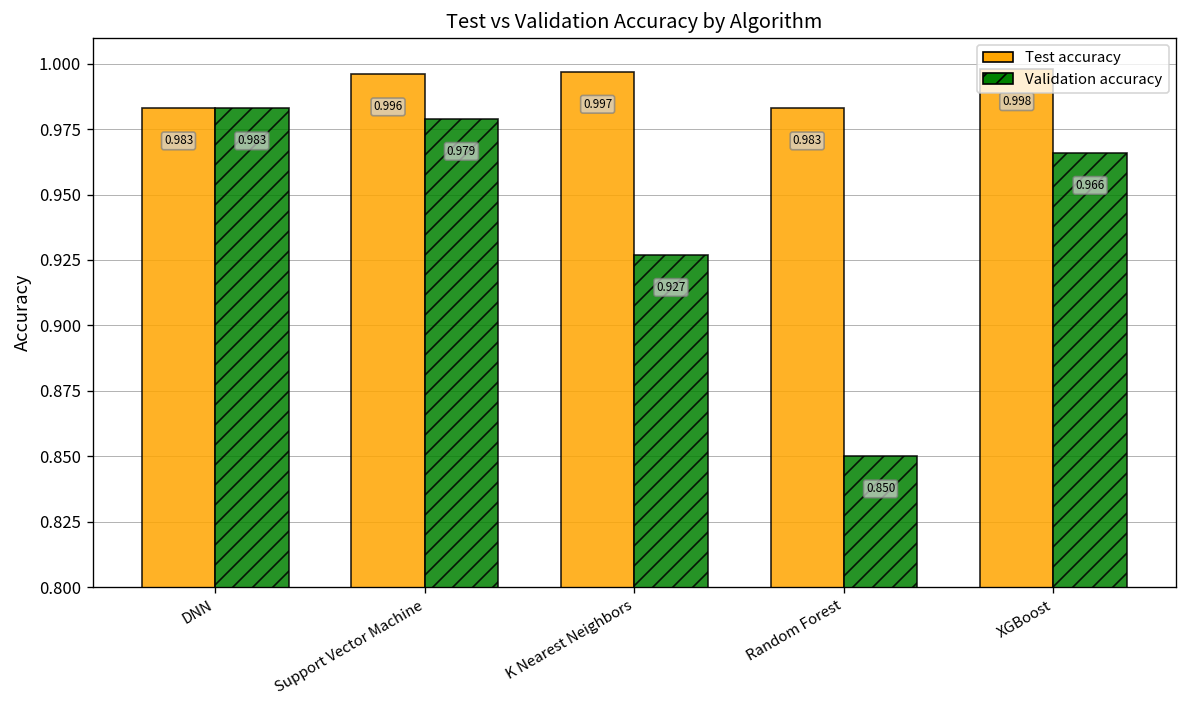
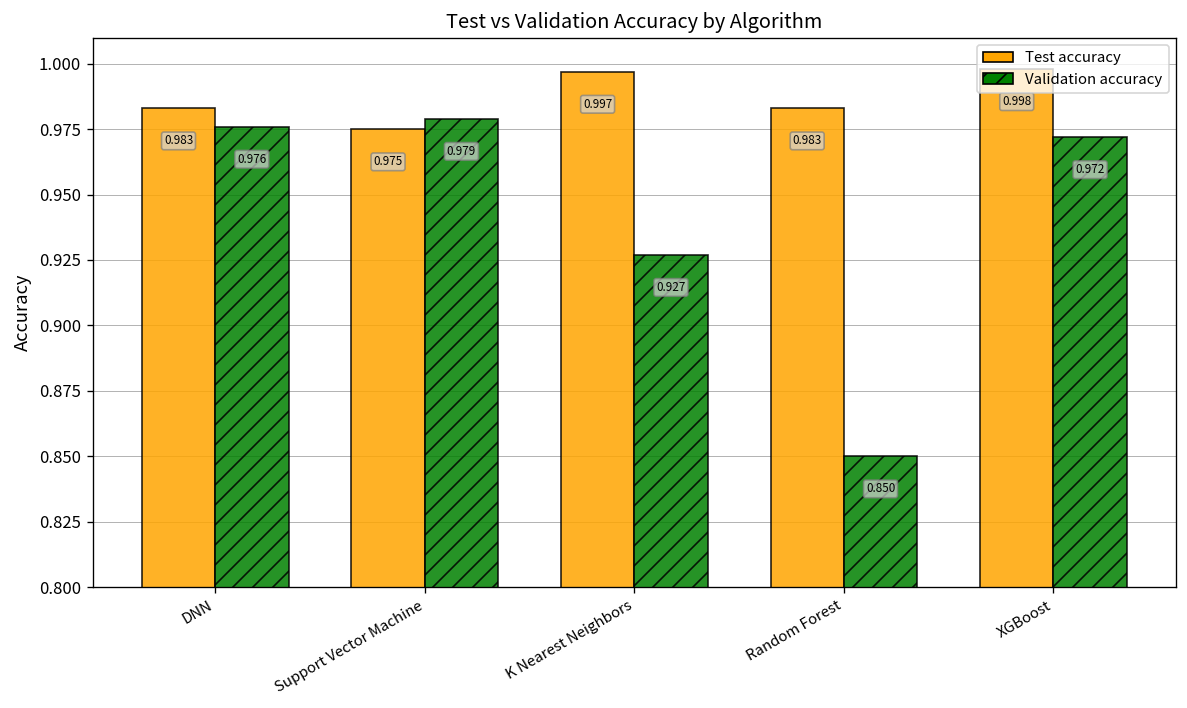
  {
    "Test accuracy": {
-     "Support Vector Machine": 0.996
+     "Support Vector Machine": 0.975
    },
    "Validation accuracy": {
-     "DNN": 0.983,
-     "XGBoost": 0.966
+     "DNN": 0.976,
+     "XGBoost": 0.972
    }
  }
